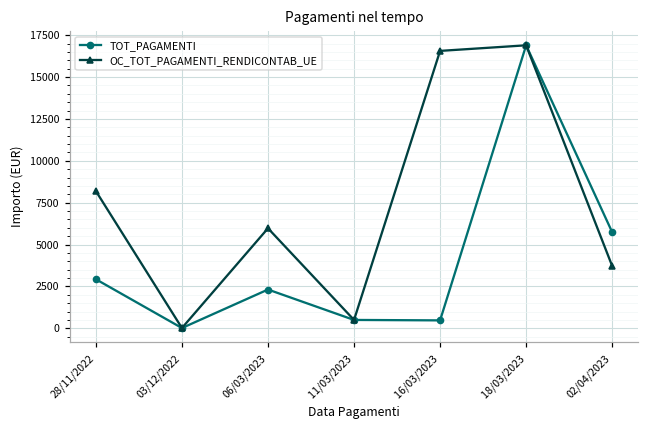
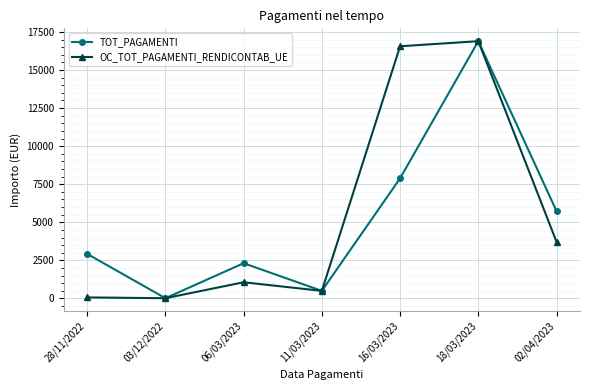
  {
    "TOT_PAGAMENTI": {
      "28/11/2022": 2900,
      "06/03/2023": 2300,
-     "16/03/2023": 500,
+     "16/03/2023": 7900,
      "02/04/2023": 5700
    },
    "OC_TOT_PAGAMENTI_RENDICONTAB_UE": {
-     "28/11/2022": 8200,
-     "06/03/2023": 6000,
+     "28/11/2022": 100,
+     "06/03/2023": 1100,
      "16/03/2023": 16600,
      "02/04/2023": 3700
    }
  }
